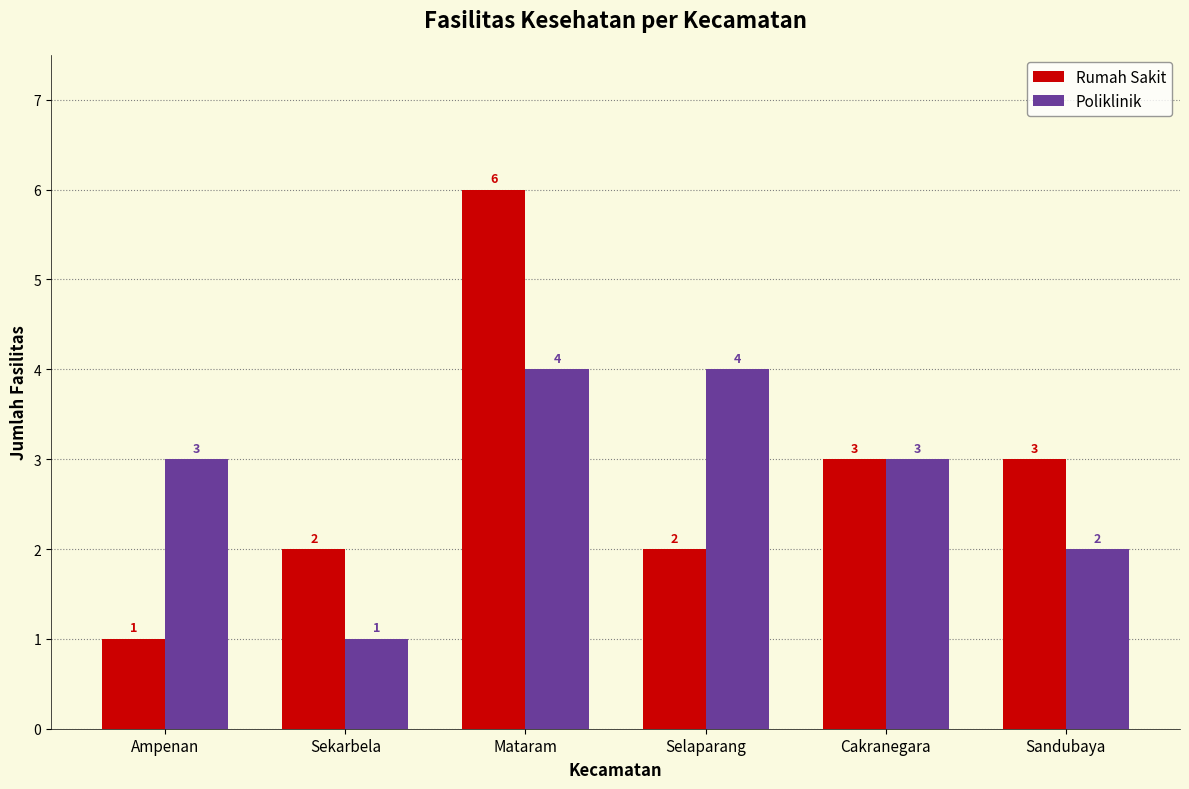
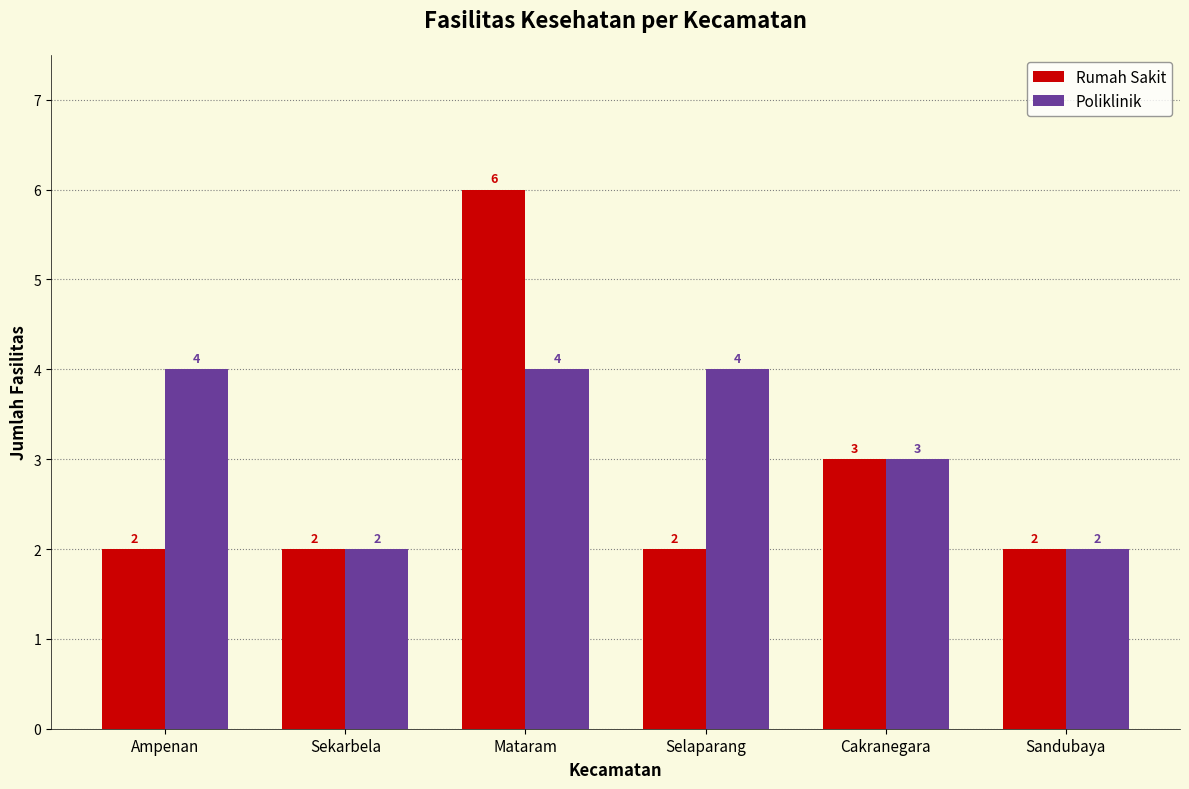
  {
    "Rumah Sakit": {
-     "Ampenan": 1,
+     "Ampenan": 2,
      "Sekarbela": 2,
      "Mataram": 6,
      "Selaparang": 2,
      "Cakranegara": 3,
-     "Sandubaya": 3
+     "Sandubaya": 2
    },
    "Poliklinik": {
-     "Ampenan": 3,
-     "Sekarbela": 1,
+     "Ampenan": 4,
+     "Sekarbela": 2,
      "Mataram": 4,
      "Selaparang": 4,
      "Cakranegara": 3,
      "Sandubaya": 2
    }
  }
